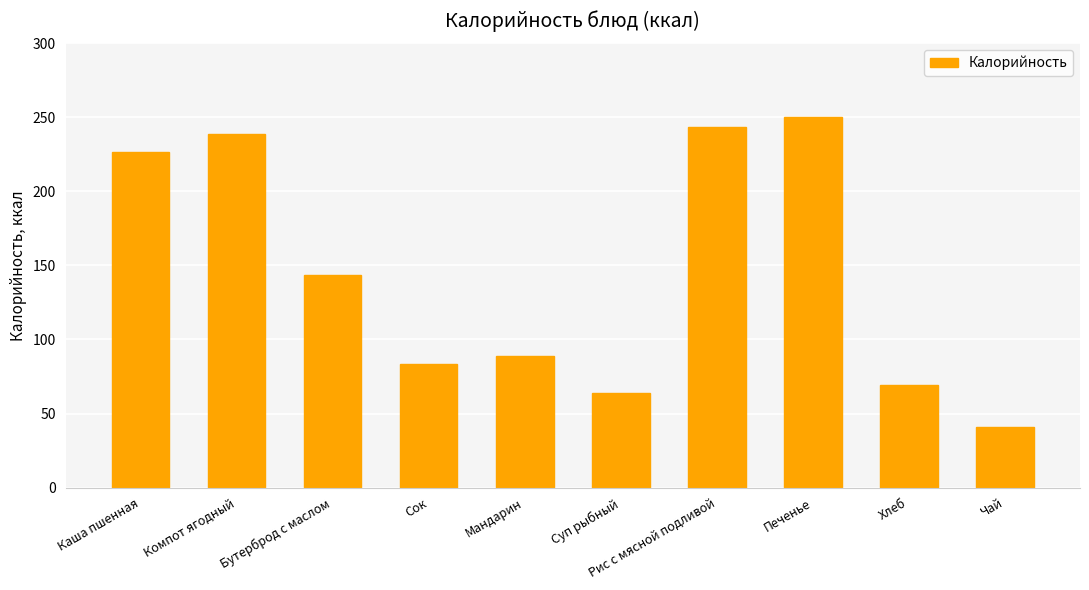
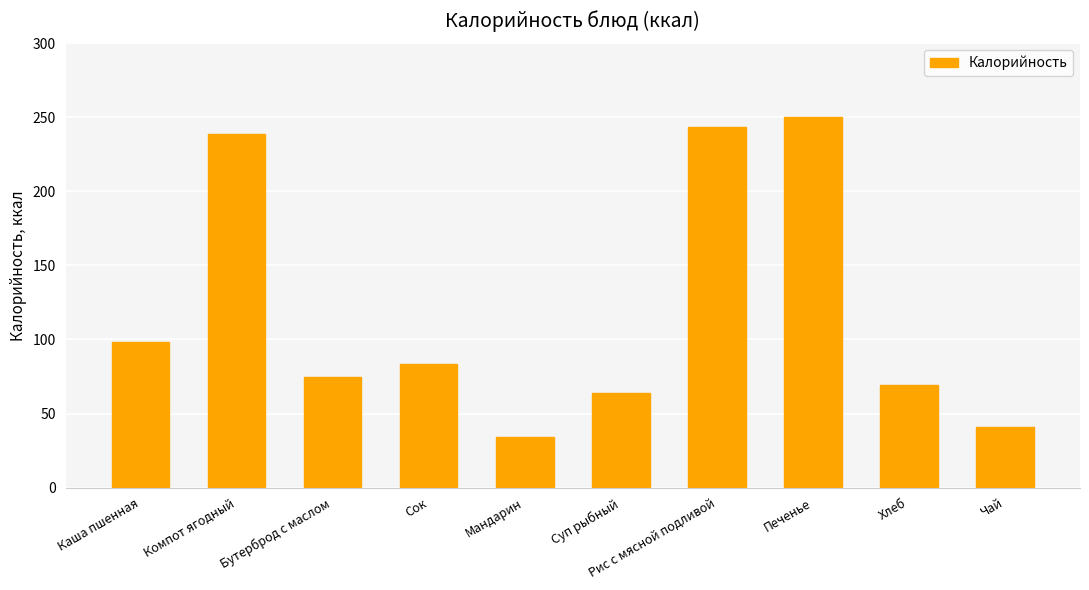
  {
-   "Каша пшенная": 227,
+   "Каша пшенная": 99,
    "Компот ягодный": 239,
-   "Бутерброд с маслом": 144,
+   "Бутерброд с маслом": 75,
    "Сок": 83,
-   "Мандарин": 89,
+   "Мандарин": 34,
    "Суп рыбный": 64,
    "Рис с мясной подливой": 244,
    "Печенье": 250,
    "Хлеб": 69,
    "Чай": 41
  }
